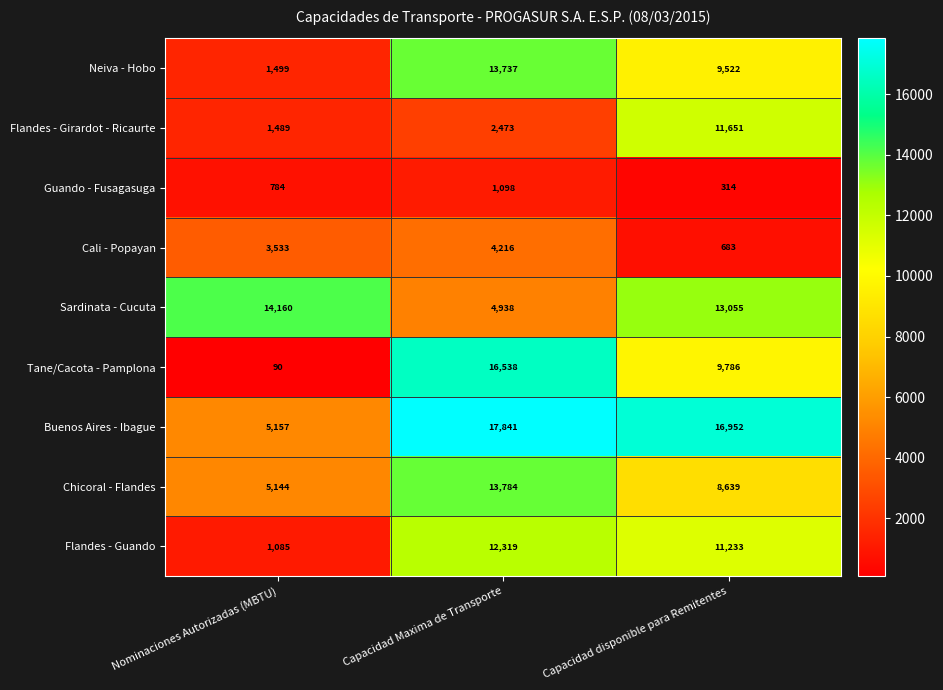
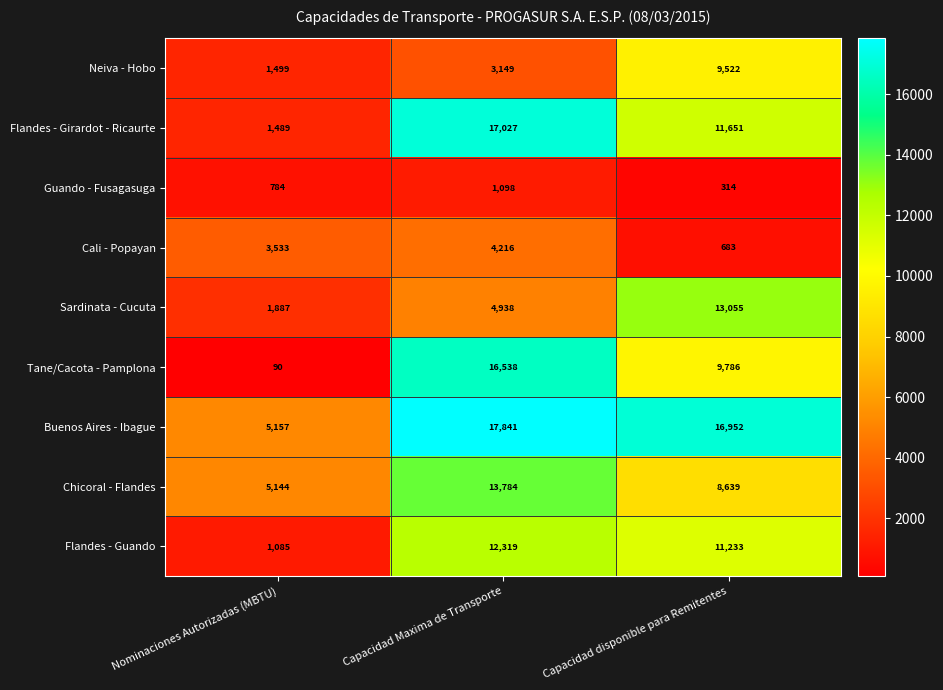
  {
    "Neiva - Hobo": {
      "Nominaciones Autorizadas (MBTU)": "1,499",
-     "Capacidad Maxima de Transporte": "13,737",
+     "Capacidad Maxima de Transporte": "3,149",
      "Capacidad disponible para Remitentes": "9,522"
    },
    "Flandes - Girardot - Ricaurte": {
      "Nominaciones Autorizadas (MBTU)": "1,489",
-     "Capacidad Maxima de Transporte": "2,473",
+     "Capacidad Maxima de Transporte": "17,027",
      "Capacidad disponible para Remitentes": "11,651"
    },
    "Guando - Fusagasuga": {
      "Nominaciones Autorizadas (MBTU)": "784",
      "Capacidad Maxima de Transporte": "1,098",
      "Capacidad disponible para Remitentes": "314"
    },
    "Cali - Popayan": {
      "Nominaciones Autorizadas (MBTU)": "3,533",
      "Capacidad Maxima de Transporte": "4,216",
      "Capacidad disponible para Remitentes": "683"
    },
    "Sardinata - Cucuta": {
-     "Nominaciones Autorizadas (MBTU)": "14,160",
+     "Nominaciones Autorizadas (MBTU)": "1,887",
      "Capacidad Maxima de Transporte": "4,938",
      "Capacidad disponible para Remitentes": "13,055"
    },
    "Tane/Cacota - Pamplona": {
      "Nominaciones Autorizadas (MBTU)": "90",
      "Capacidad Maxima de Transporte": "16,538",
      "Capacidad disponible para Remitentes": "9,786"
    },
    "Buenos Aires - Ibague": {
      "Nominaciones Autorizadas (MBTU)": "5,157",
      "Capacidad Maxima de Transporte": "17,841",
      "Capacidad disponible para Remitentes": "16,952"
    },
    "Chicoral - Flandes": {
      "Nominaciones Autorizadas (MBTU)": "5,144",
      "Capacidad Maxima de Transporte": "13,784",
      "Capacidad disponible para Remitentes": "8,639"
    },
    "Flandes - Guando": {
      "Nominaciones Autorizadas (MBTU)": "1,085",
      "Capacidad Maxima de Transporte": "12,319",
      "Capacidad disponible para Remitentes": "11,233"
    }
  }
